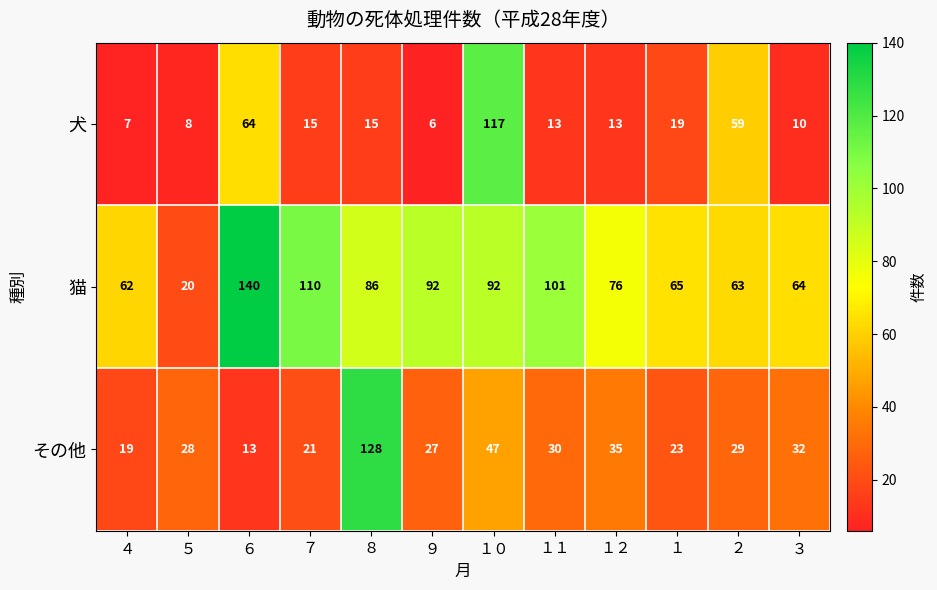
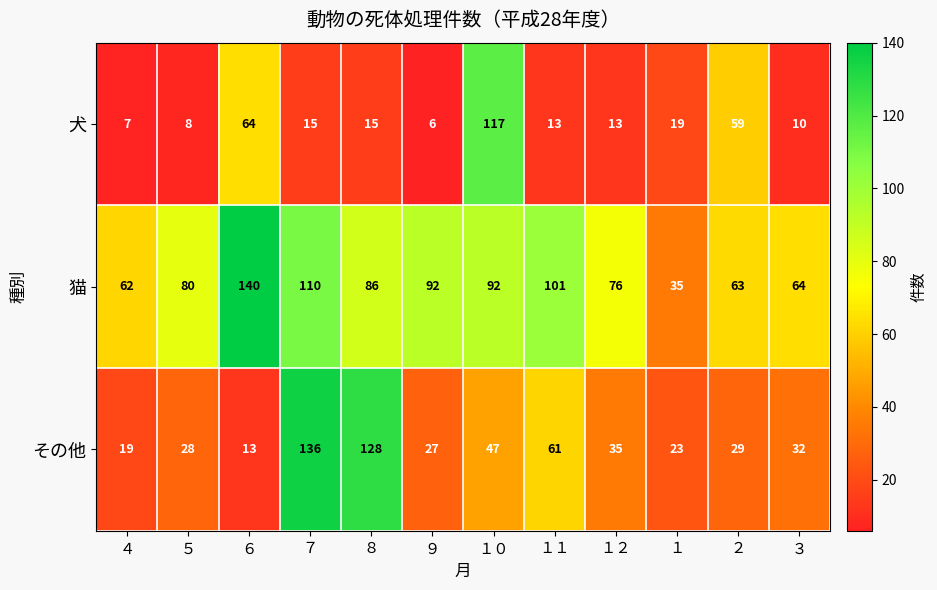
  {
    "犬": {
      "４": 7,
      "５": 8,
      "６": 64,
      "７": 15,
      "８": 15,
      "９": 6,
      "１０": 117,
      "１１": 13,
      "１２": 13,
      "１": 19,
      "２": 59,
      "３": 10
    },
    "猫": {
      "４": 62,
-     "５": 20,
+     "５": 80,
      "６": 140,
      "７": 110,
      "８": 86,
      "９": 92,
      "１０": 92,
      "１１": 101,
      "１２": 76,
-     "１": 65,
+     "１": 35,
      "２": 63,
      "３": 64
    },
    "その他": {
      "４": 19,
      "５": 28,
      "６": 13,
-     "７": 21,
+     "７": 136,
      "８": 128,
      "９": 27,
      "１０": 47,
-     "１１": 30,
+     "１１": 61,
      "１２": 35,
      "１": 23,
      "２": 29,
      "３": 32
    }
  }
